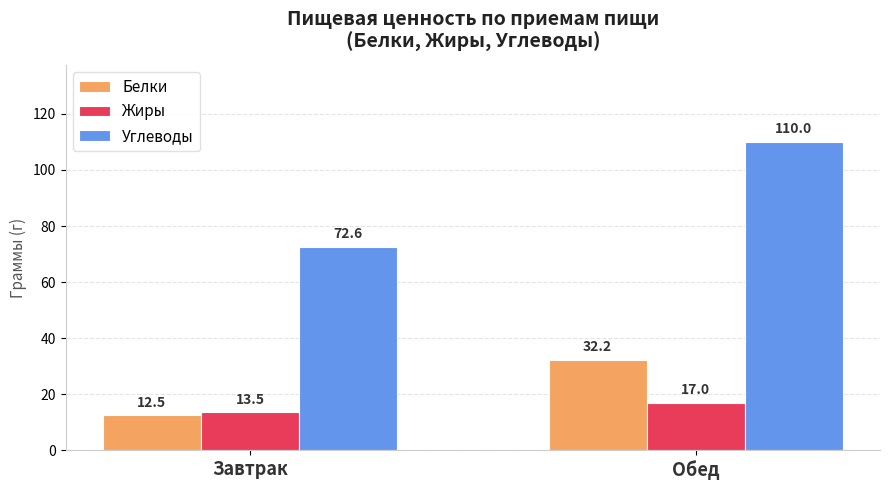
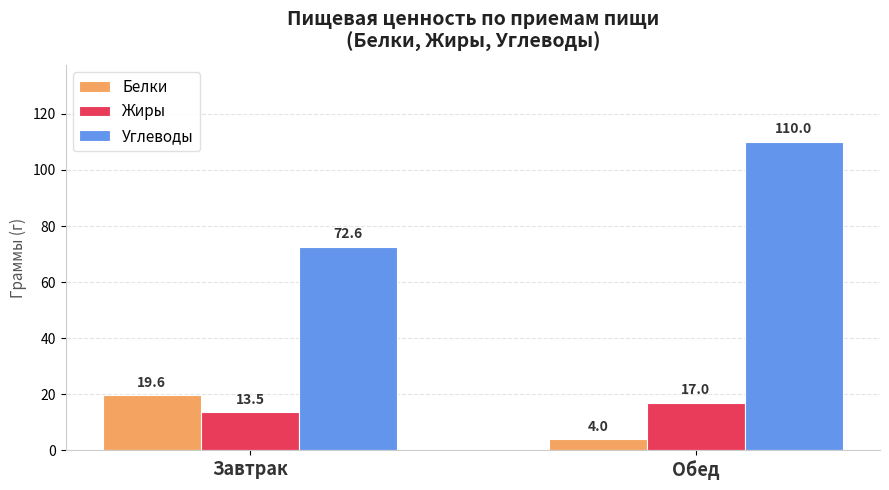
  {
    "Белки": {
-     "Завтрак": 12.5,
-     "Обед": 32.2
+     "Завтрак": 19.6,
+     "Обед": 4.0
    },
    "Жиры": {
      "Завтрак": 13.5,
      "Обед": 17.0
    },
    "Углеводы": {
      "Завтрак": 72.6,
      "Обед": 110.0
    }
  }
